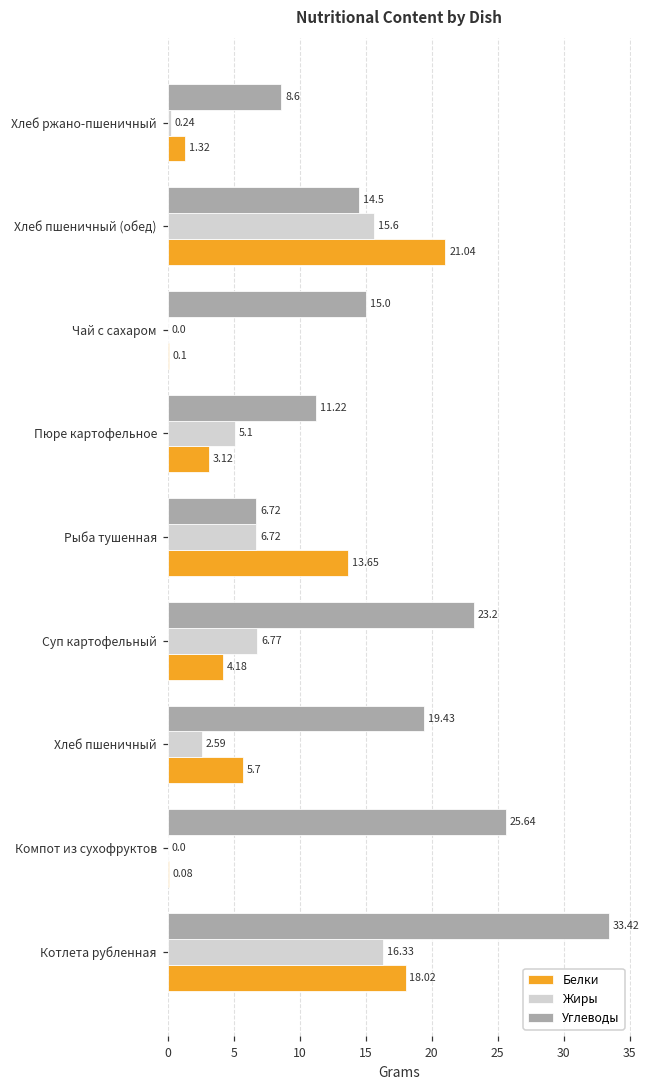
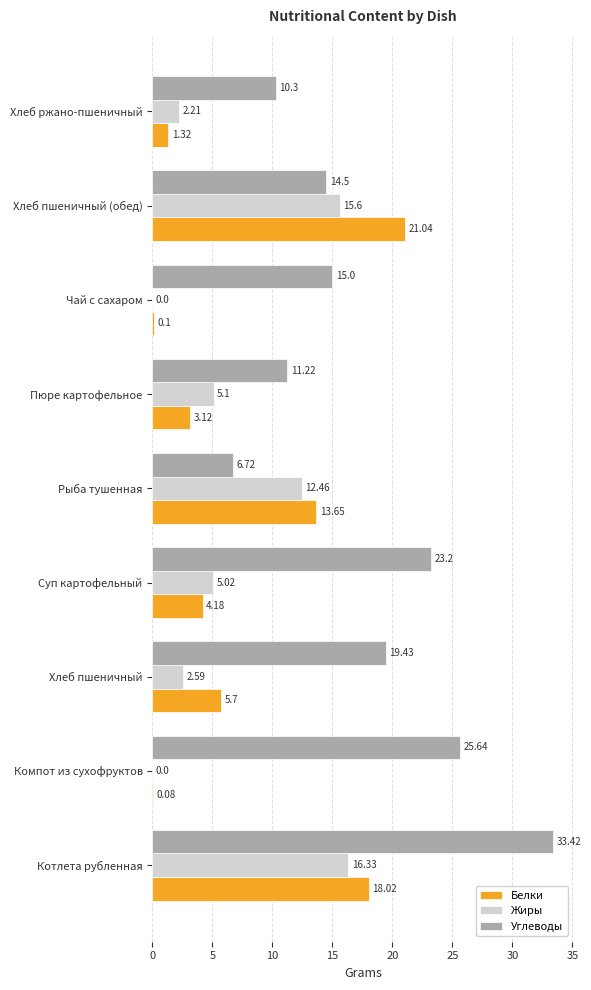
  {
    "Белки": {
      "Хлеб ржано-пшеничный": 1.32,
      "Хлеб пшеничный (обед)": 21.04,
      "Чай с сахаром": 0.1,
      "Пюре картофельное": 3.12,
      "Рыба тушенная": 13.65,
      "Суп картофельный": 4.18,
      "Хлеб пшеничный": 5.7,
      "Компот из сухофруктов": 0.08,
      "Котлета рубленная": 18.02
    },
    "Жиры": {
-     "Хлеб ржано-пшеничный": 0.24,
+     "Хлеб ржано-пшеничный": 2.21,
      "Хлеб пшеничный (обед)": 15.6,
      "Чай с сахаром": 0.0,
      "Пюре картофельное": 5.1,
-     "Рыба тушенная": 6.72,
-     "Суп картофельный": 6.77,
+     "Рыба тушенная": 12.46,
+     "Суп картофельный": 5.02,
      "Хлеб пшеничный": 2.59,
      "Компот из сухофруктов": 0.0,
      "Котлета рубленная": 16.33
    },
    "Углеводы": {
-     "Хлеб ржано-пшеничный": 8.6,
+     "Хлеб ржано-пшеничный": 10.3,
      "Хлеб пшеничный (обед)": 14.5,
      "Чай с сахаром": 15.0,
      "Пюре картофельное": 11.22,
      "Рыба тушенная": 6.72,
      "Суп картофельный": 23.2,
      "Хлеб пшеничный": 19.43,
      "Компот из сухофруктов": 25.64,
      "Котлета рубленная": 33.42
    }
  }
